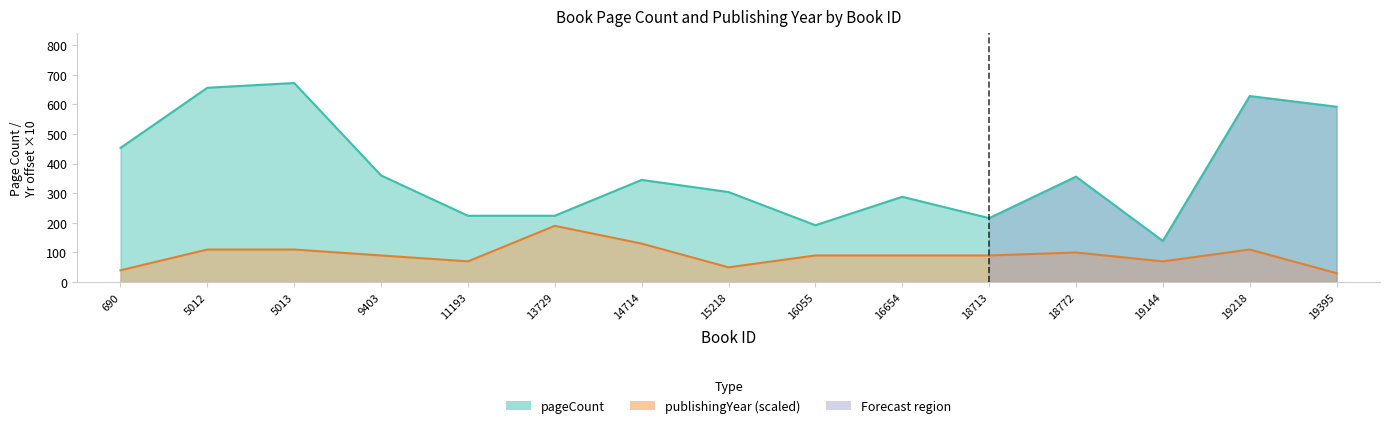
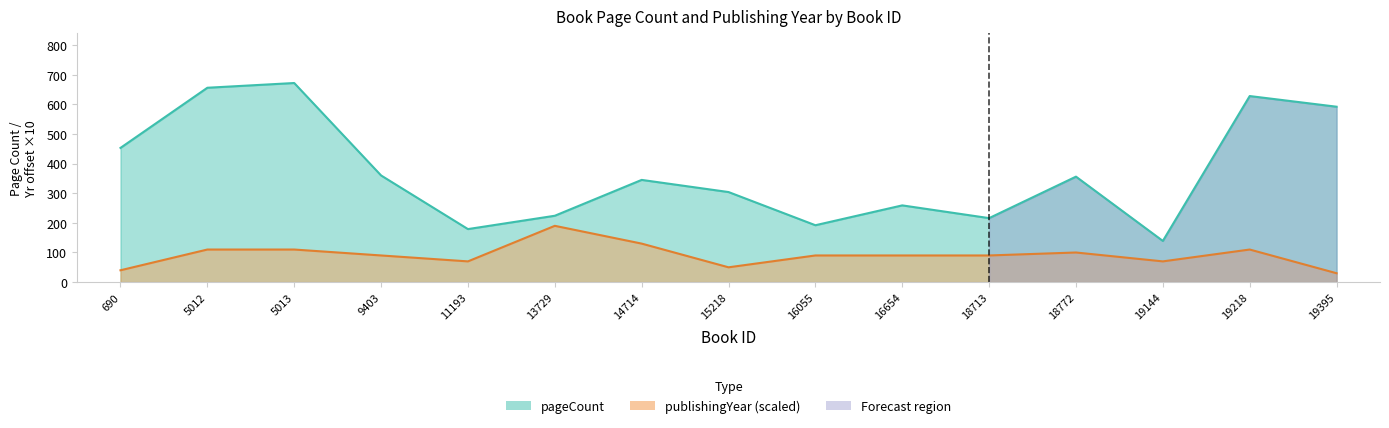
  {
    "pageCount": {
      "690": 450,
      "5012": 660,
      "5013": 670,
      "9403": 360,
-     "11193": 220,
+     "11193": 180,
      "13729": 220,
      "14714": 350,
      "15218": 300,
      "16055": 190,
-     "16654": 290
+     "16654": 260
    }
  }
